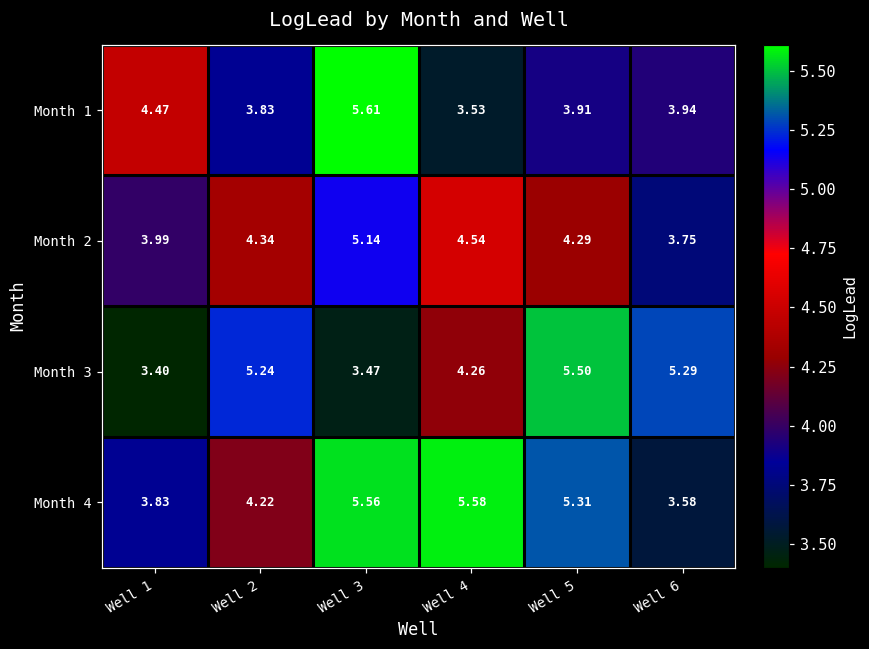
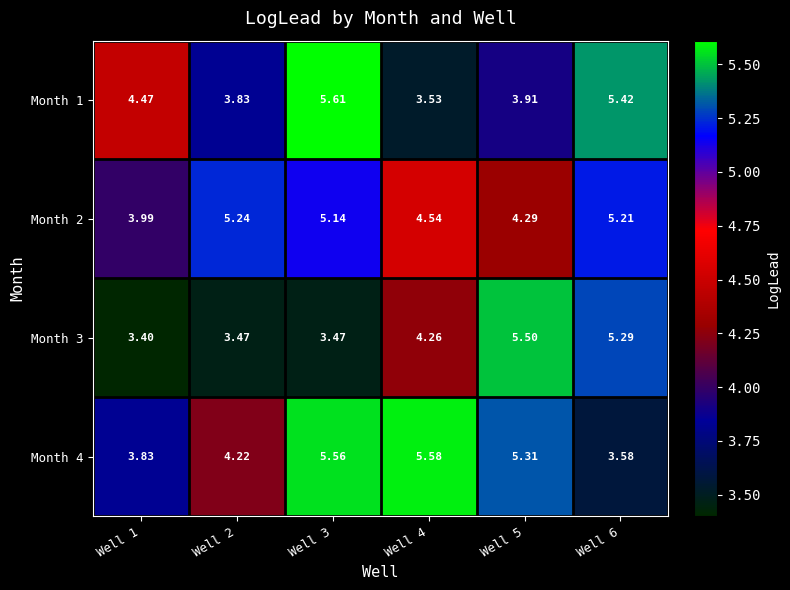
  {
    "Month 1": {
      "Well 1": 4.47,
      "Well 2": 3.83,
      "Well 3": 5.61,
      "Well 4": 3.53,
      "Well 5": 3.91,
-     "Well 6": 3.94
+     "Well 6": 5.42
    },
    "Month 2": {
      "Well 1": 3.99,
-     "Well 2": 4.34,
+     "Well 2": 5.24,
      "Well 3": 5.14,
      "Well 4": 4.54,
      "Well 5": 4.29,
-     "Well 6": 3.75
+     "Well 6": 5.21
    },
    "Month 3": {
      "Well 1": 3.40,
-     "Well 2": 5.24,
+     "Well 2": 3.47,
      "Well 3": 3.47,
      "Well 4": 4.26,
      "Well 5": 5.50,
      "Well 6": 5.29
    },
    "Month 4": {
      "Well 1": 3.83,
      "Well 2": 4.22,
      "Well 3": 5.56,
      "Well 4": 5.58,
      "Well 5": 5.31,
      "Well 6": 3.58
    }
  }
